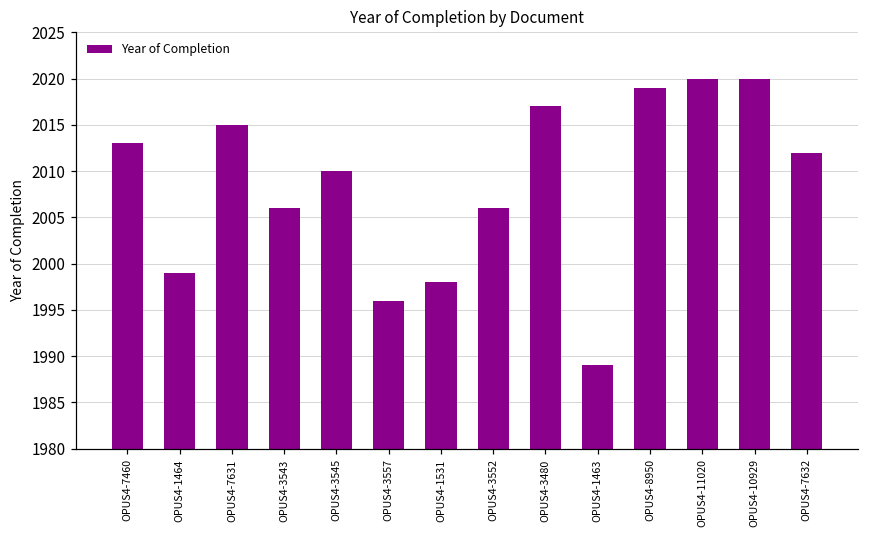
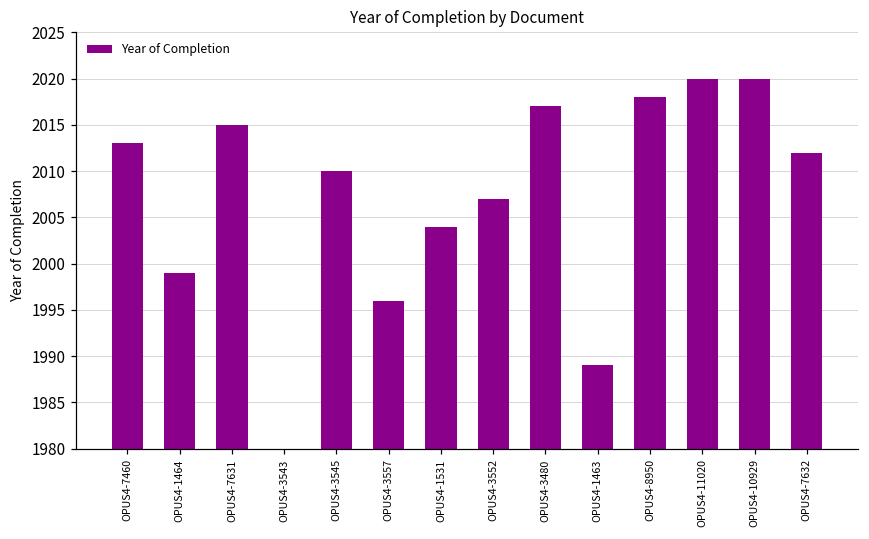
  {
    "OPUS4-7460": 2013,
    "OPUS4-1464": 1999,
    "OPUS4-7631": 2015,
-   "OPUS4-3543": 2006,
+   "OPUS4-3543": 1980,
    "OPUS4-3545": 2010,
    "OPUS4-3557": 1996,
-   "OPUS4-1531": 1998,
-   "OPUS4-3552": 2006,
+   "OPUS4-1531": 2004,
+   "OPUS4-3552": 2007,
    "OPUS4-3480": 2017,
    "OPUS4-1463": 1989,
-   "OPUS4-8950": 2019,
+   "OPUS4-8950": 2018,
    "OPUS4-11020": 2020,
    "OPUS4-10929": 2020,
    "OPUS4-7632": 2012
  }
